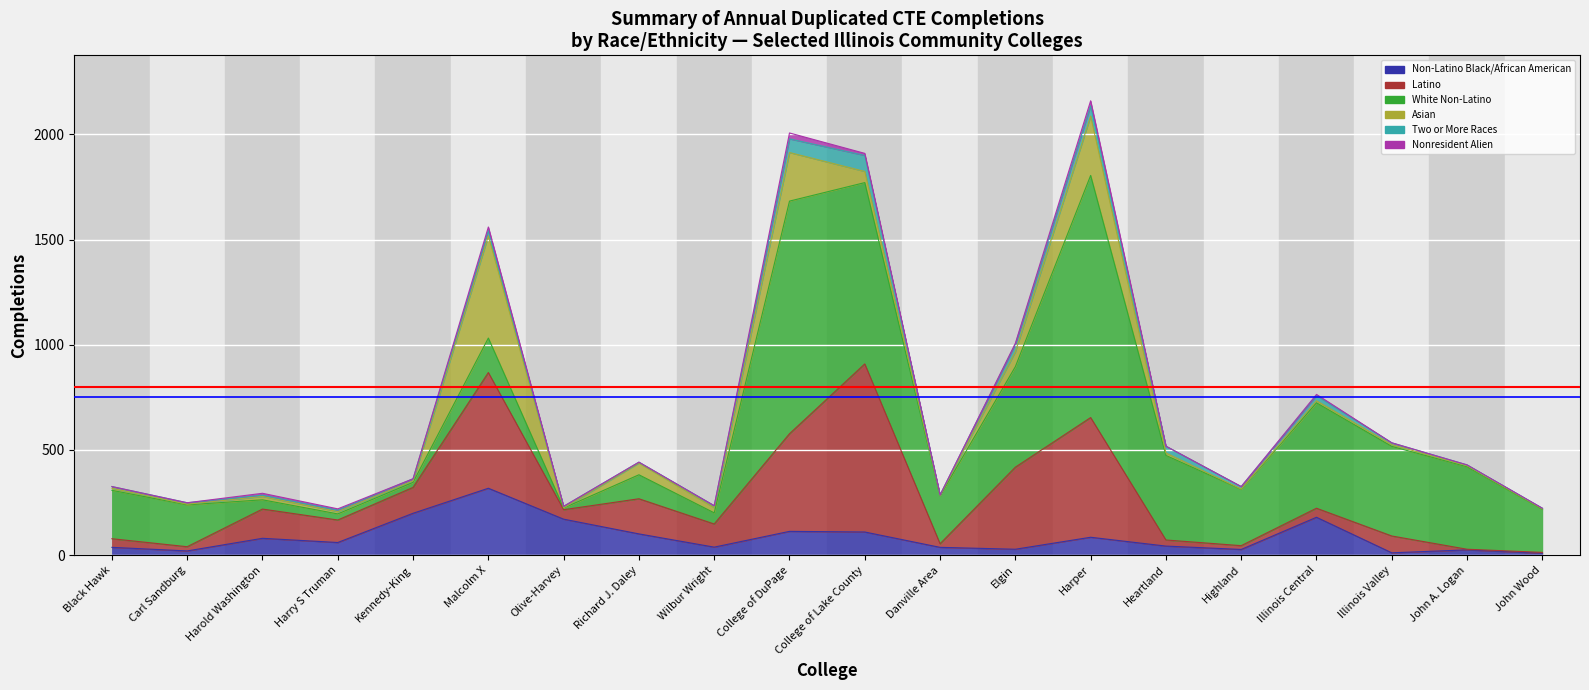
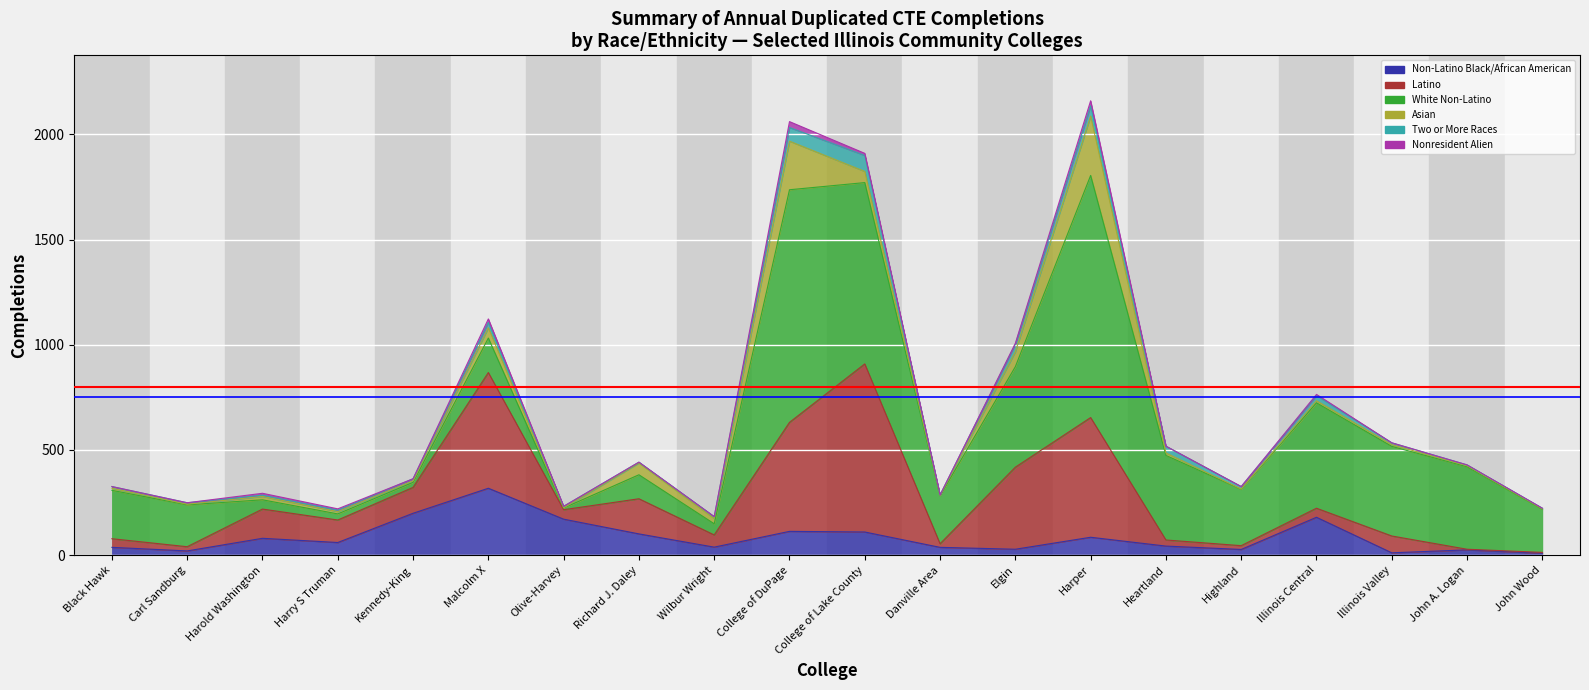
  {
    "Non-Latino Black/African American": {
      "Black Hawk": 40,
      "Carl Sandburg": 20,
      "Harold Washington": 80,
      "Harry S Truman": 60,
      "Kennedy-King": 200,
      "Malcolm X": 320,
      "Olive-Harvey": 170,
      "Richard J. Daley": 100,
      "Wilbur Wright": 40,
      "College of DuPage": 110,
      "College of Lake County": 110,
      "Danville Area": 40,
      "Elgin": 30,
      "Harper": 90,
      "Heartland": 40,
      "Highland": 30,
      "Illinois Central": 180,
      "Illinois Valley": 10
    },
    "Latino": {
      "Black Hawk": 40,
      "Carl Sandburg": 20,
      "Harold Washington": 140,
      "Harry S Truman": 110,
      "Kennedy-King": 120,
      "Malcolm X": 550,
      "Richard J. Daley": 170,
-     "Wilbur Wright": 110,
-     "College of DuPage": 460,
+     "Wilbur Wright": 60,
+     "College of DuPage": 520,
      "College of Lake County": 800,
      "Danville Area": 20,
      "Elgin": 390,
      "Harper": 570,
      "Heartland": 30,
      "Highland": 20,
      "Illinois Central": 40,
      "Illinois Valley": 80
    },
    "White Non-Latino": {
      "Harold Washington": 40,
      "Malcolm X": 160,
      "Richard J. Daley": 110,
      "Wilbur Wright": 50,
      "College of DuPage": 1110,
      "College of Lake County": 860,
      "Elgin": 480,
      "Harper": 1150
    },
    "Asian": {
-     "Malcolm X": 490,
+     "Malcolm X": 50,
      "College of DuPage": 230,
      "College of Lake County": 50,
      "Elgin": 70,
      "Harper": 280
    },
    "Two or More Races": {
      "Malcolm X": 30,
      "College of DuPage": 70,
      "Harper": 50
    },
    "Nonresident Alien": {
      "Malcolm X": 20,
      "College of DuPage": 30,
      "Harper": 20
    }
  }
